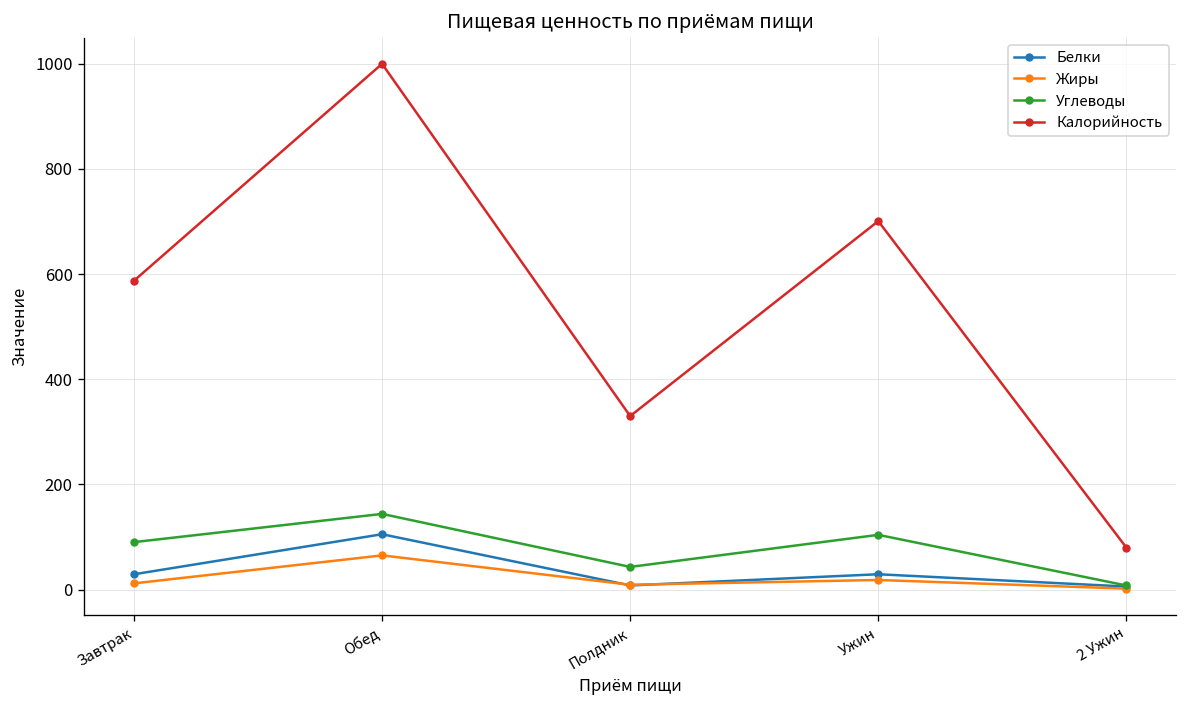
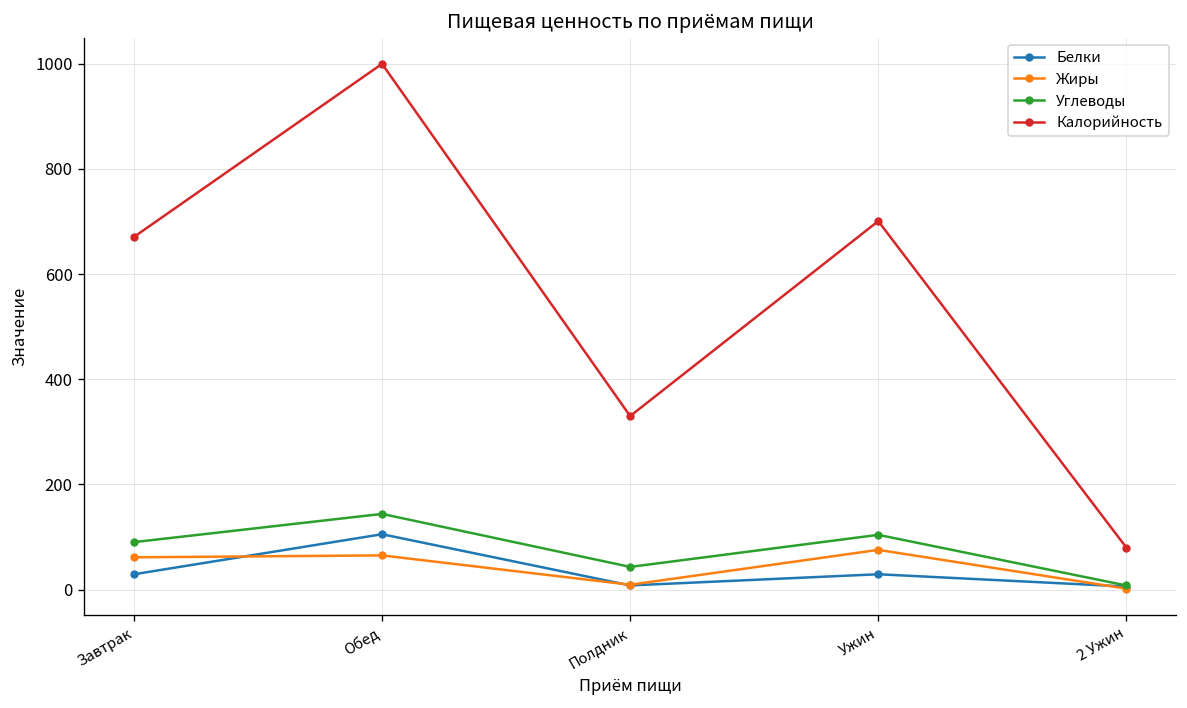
  {
    "Белки": {
      "Завтрак": 30,
      "Обед": 110,
      "Ужин": 30
    },
    "Жиры": {
-     "Завтрак": 10,
+     "Завтрак": 60,
      "Обед": 70,
-     "Ужин": 20
+     "Ужин": 80
    },
    "Углеводы": {
      "Завтрак": 90,
      "Обед": 140,
      "Полдник": 40,
      "Ужин": 100
    },
    "Калорийность": {
-     "Завтрак": 590,
+     "Завтрак": 670,
      "Обед": 1000,
      "Полдник": 330,
      "Ужин": 700,
      "2 Ужин": 80
    }
  }
